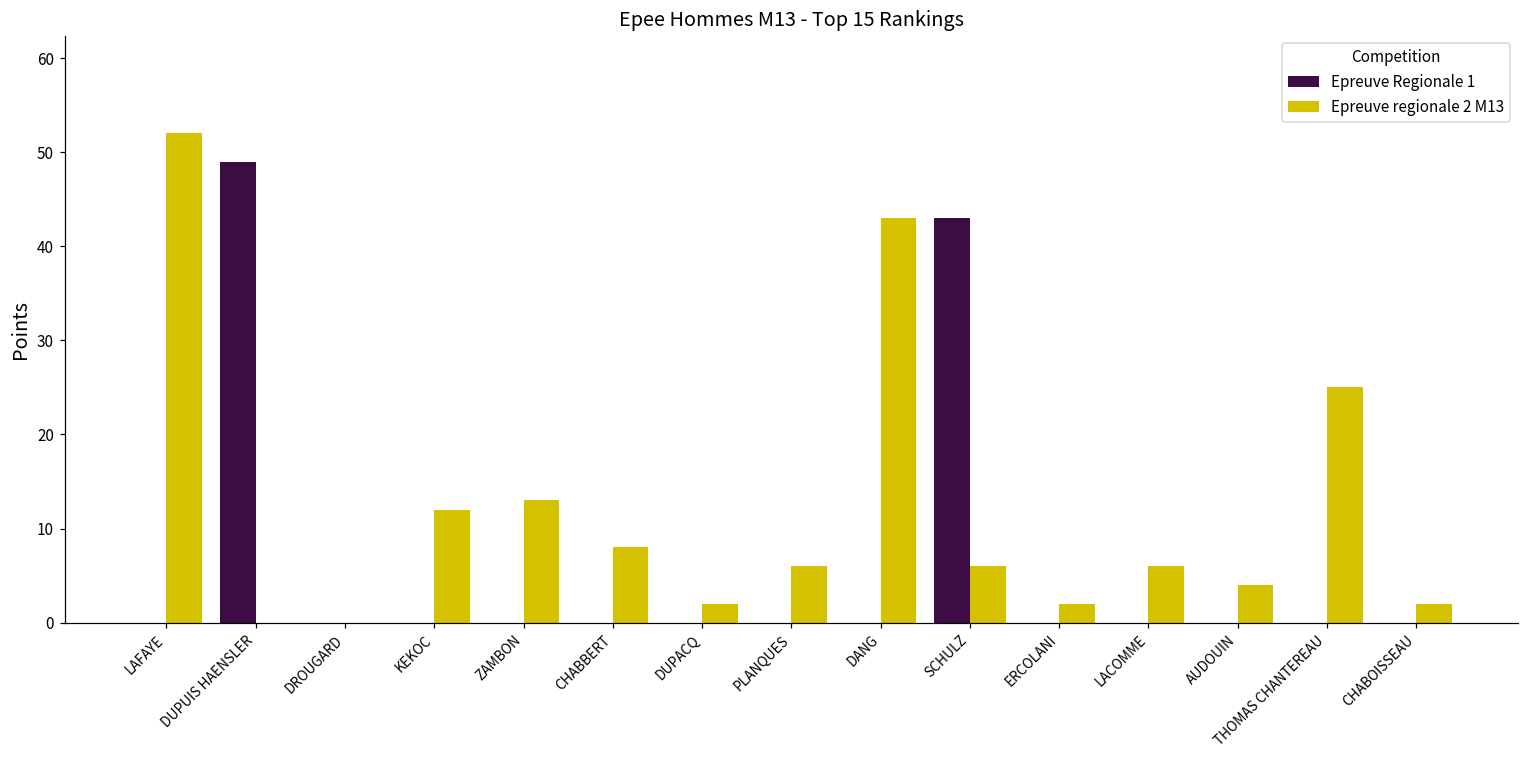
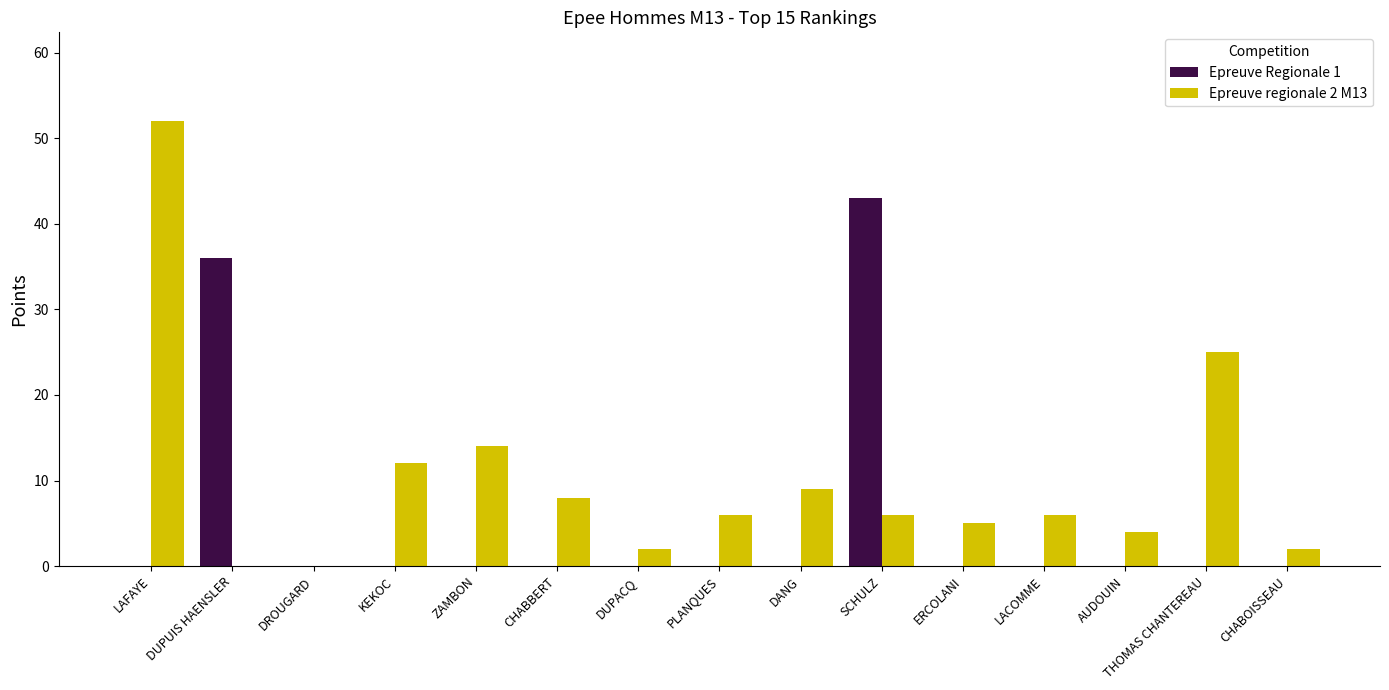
  {
    "Epreuve Regionale 1": {
      "LAFAYE": 0,
-     "DUPUIS HAENSLER": 49,
+     "DUPUIS HAENSLER": 36,
      "DROUGARD": 0,
      "KEKOC": 0,
      "ZAMBON": 0,
      "CHABBERT": 0,
      "DUPACQ": 0,
      "PLANQUES": 0,
      "DANG": 0,
      "SCHULZ": 43,
      "ERCOLANI": 0,
      "LACOMME": 0,
      "AUDOUIN": 0,
      "THOMAS CHANTEREAU": 0,
      "CHABOISSEAU": 0
    },
    "Epreuve regionale 2 M13": {
      "LAFAYE": 52,
      "DUPUIS HAENSLER": 0,
      "DROUGARD": 0,
      "KEKOC": 12,
-     "ZAMBON": 13,
+     "ZAMBON": 14,
      "CHABBERT": 8,
      "DUPACQ": 2,
      "PLANQUES": 6,
-     "DANG": 43,
+     "DANG": 9,
      "SCHULZ": 6,
-     "ERCOLANI": 2,
+     "ERCOLANI": 5,
      "LACOMME": 6,
      "AUDOUIN": 4,
      "THOMAS CHANTEREAU": 25,
      "CHABOISSEAU": 2
    }
  }
